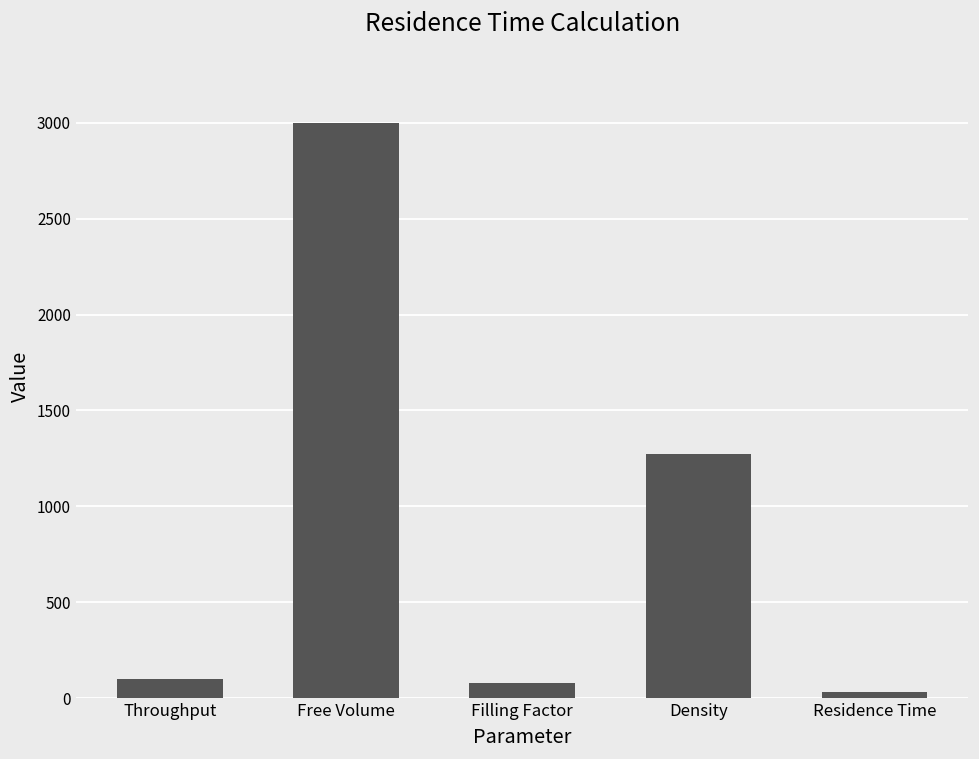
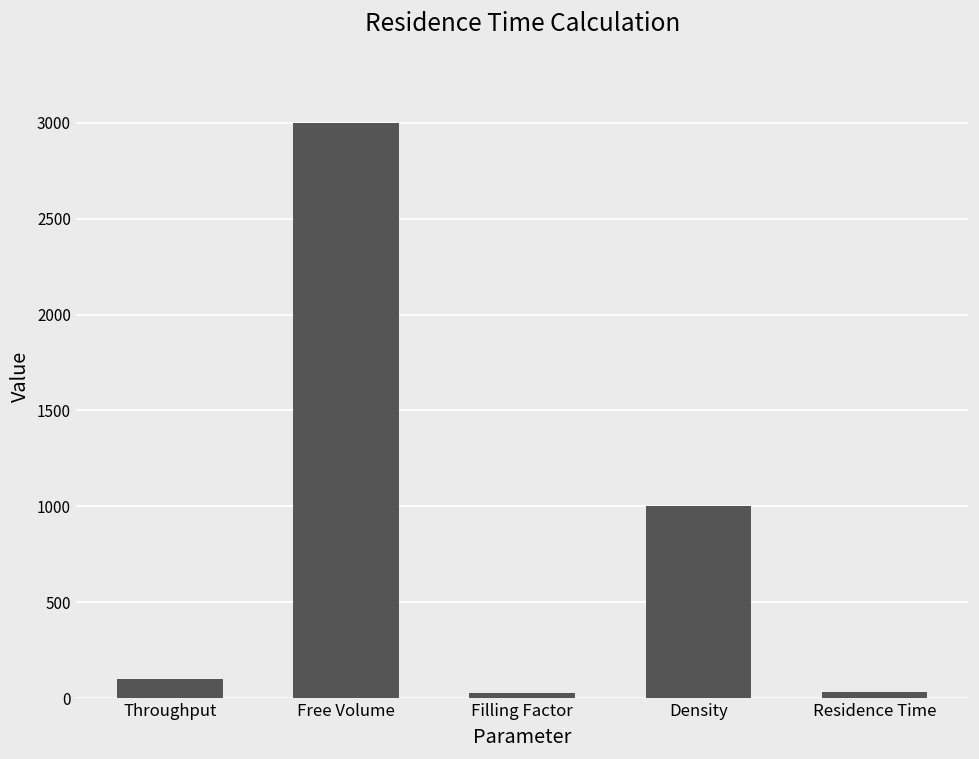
  {
    "Throughput": 100,
    "Free Volume": 3000,
-   "Filling Factor": 80,
-   "Density": 1270,
+   "Filling Factor": 30,
+   "Density": 1000,
    "Residence Time": 30
  }
